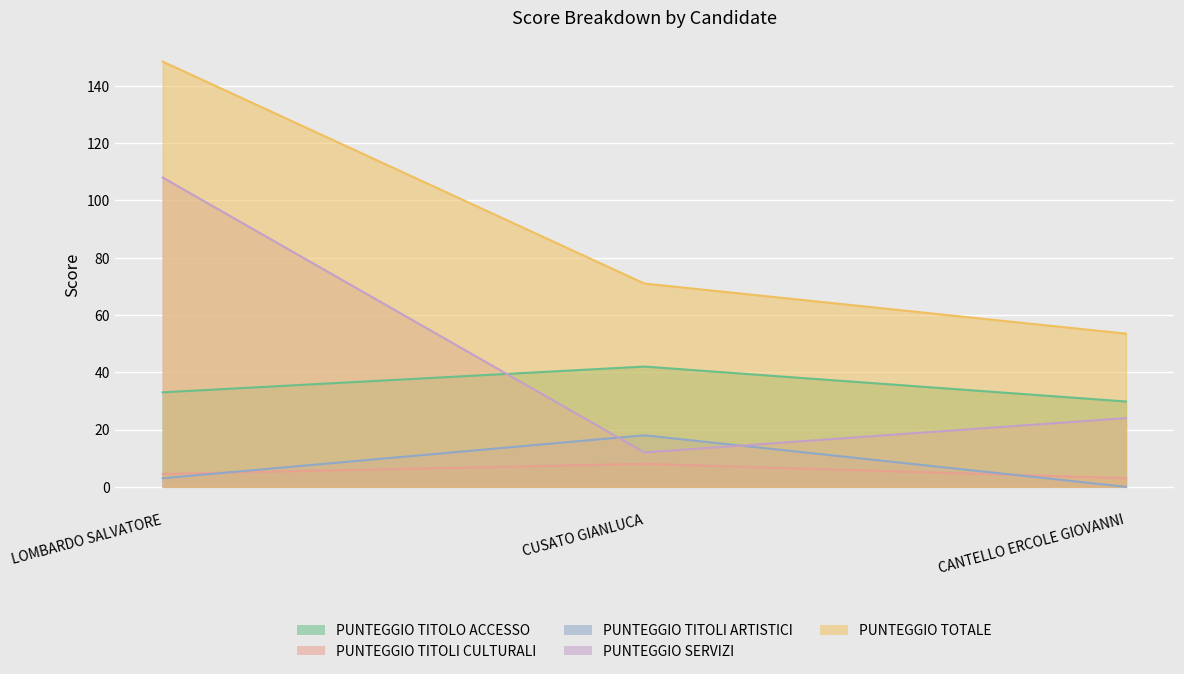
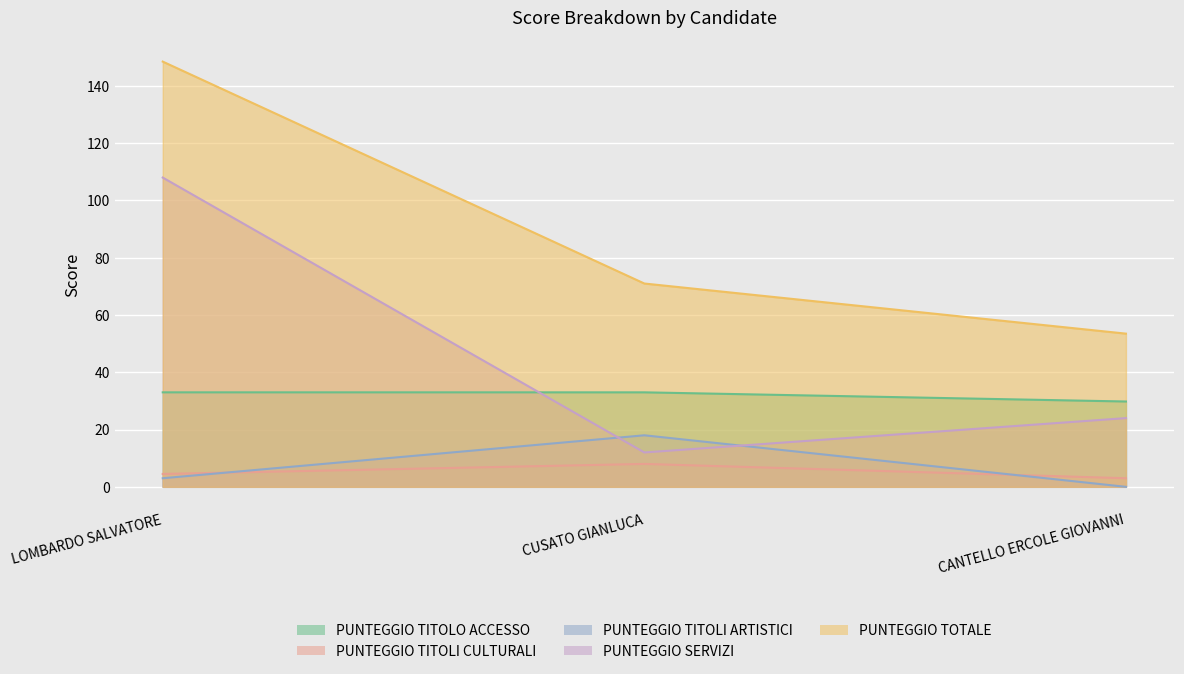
  {
    "PUNTEGGIO TITOLO ACCESSO": {
      "LOMBARDO SALVATORE": 33,
-     "CUSATO GIANLUCA": 42,
+     "CUSATO GIANLUCA": 33,
      "CANTELLO ERCOLE GIOVANNI": 30
    }
  }
